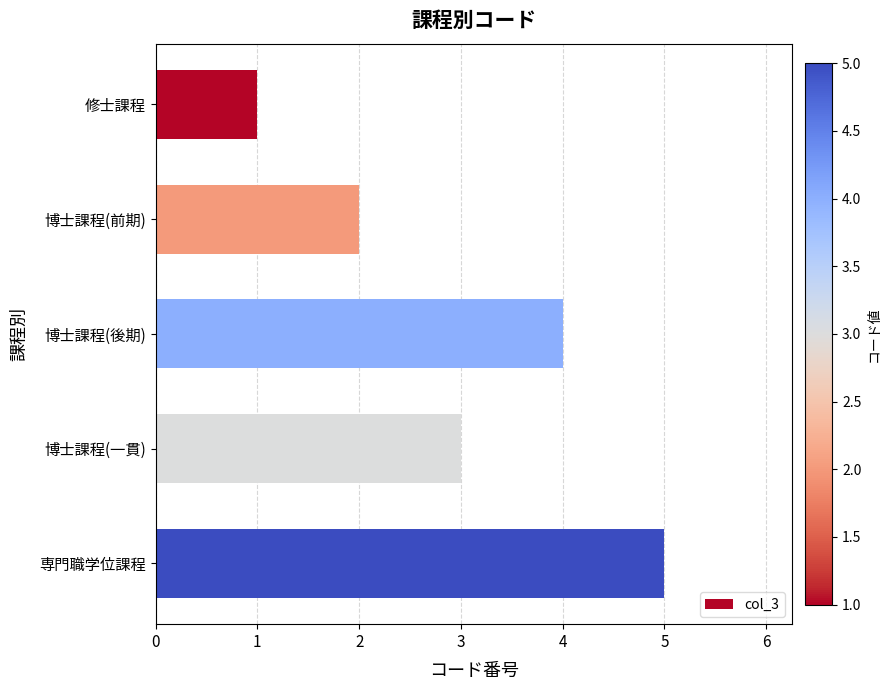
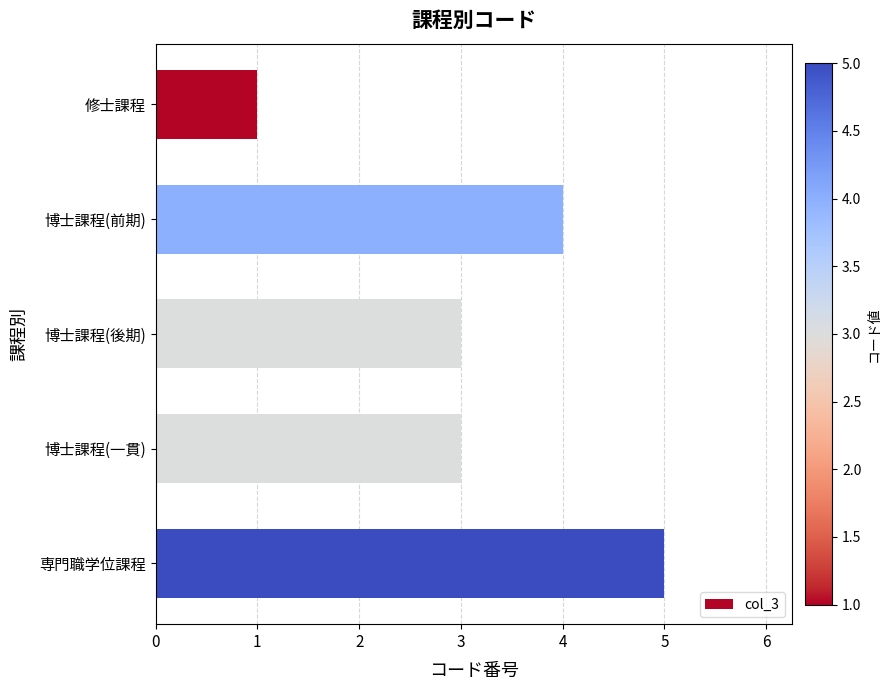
  {
    "修士課程": 1,
-   "博士課程(前期)": 2,
-   "博士課程(後期)": 4,
+   "博士課程(前期)": 4,
+   "博士課程(後期)": 3,
    "博士課程(一貫)": 3,
    "専門職学位課程": 5
  }
